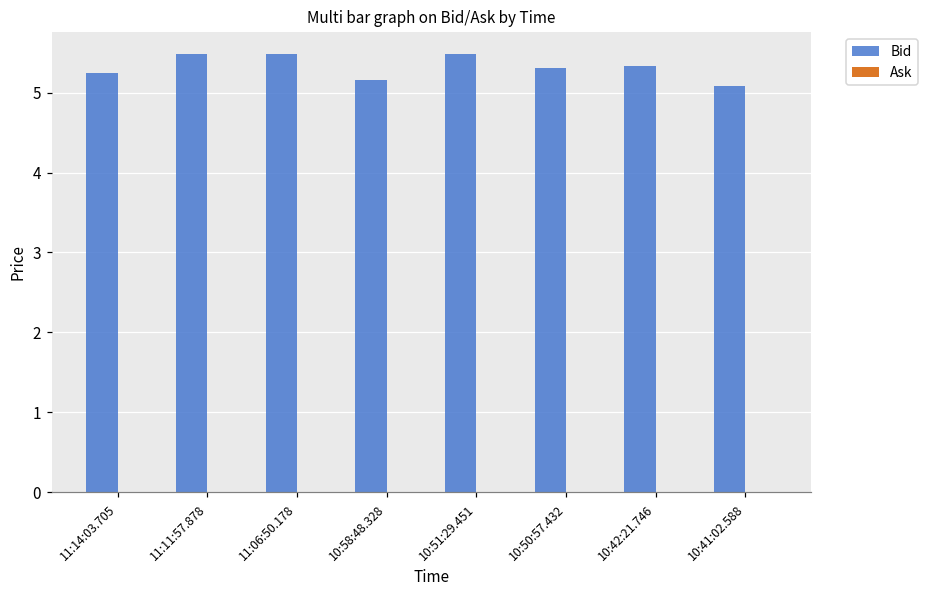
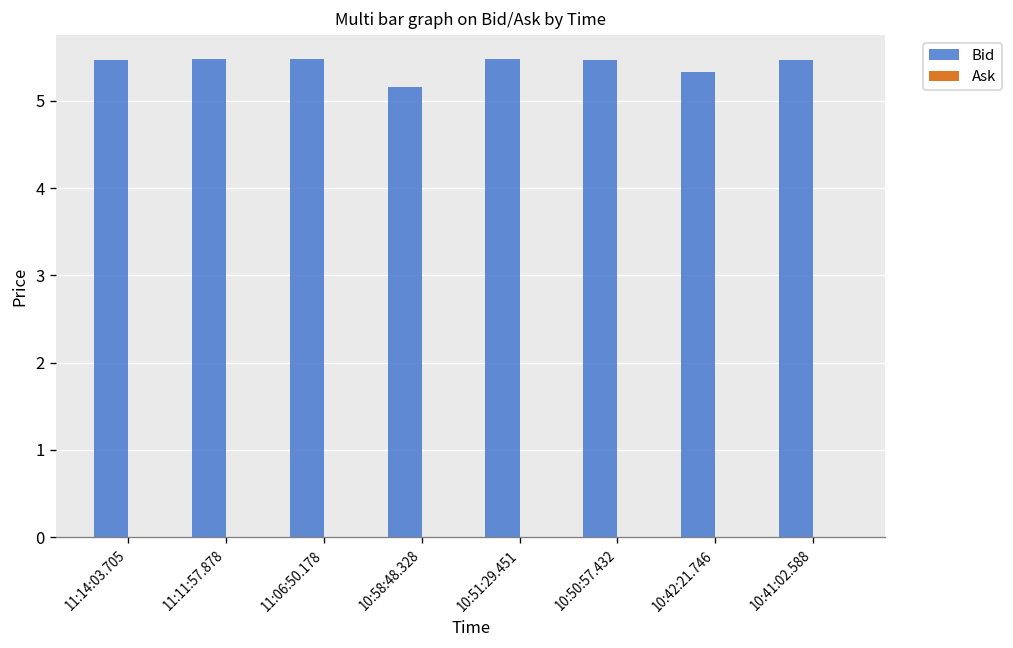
  {
    "Bid": {
-     "11:14:03.705": 5.3,
+     "11:14:03.705": 5.5,
      "11:11:57.878": 5.5,
      "11:06:50.178": 5.5,
      "10:58:48.328": 5.2,
      "10:51:29.451": 5.5,
-     "10:50:57.432": 5.3,
+     "10:50:57.432": 5.5,
      "10:42:21.746": 5.3,
-     "10:41:02.588": 5.1
+     "10:41:02.588": 5.5
    },
    "Ask": {
      "11:14:03.705": 0.0,
      "11:11:57.878": 0.0,
      "11:06:50.178": 0.0,
      "10:58:48.328": 0.0,
      "10:51:29.451": 0.0,
      "10:50:57.432": 0.0,
      "10:42:21.746": 0.0,
      "10:41:02.588": 0.0
    }
  }
